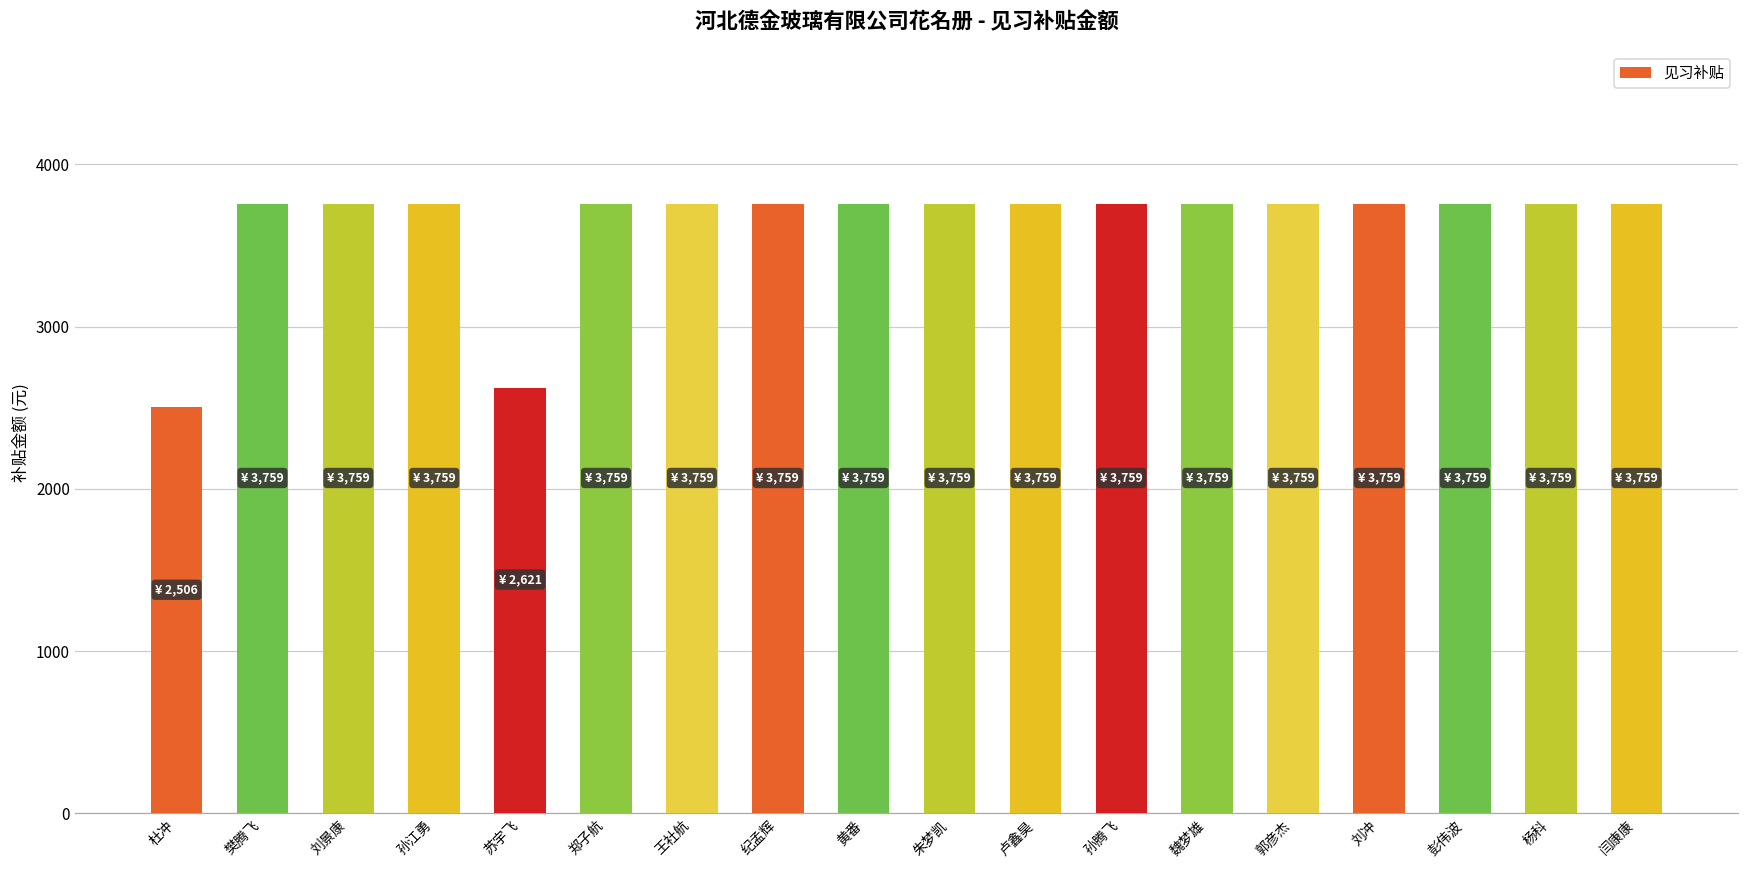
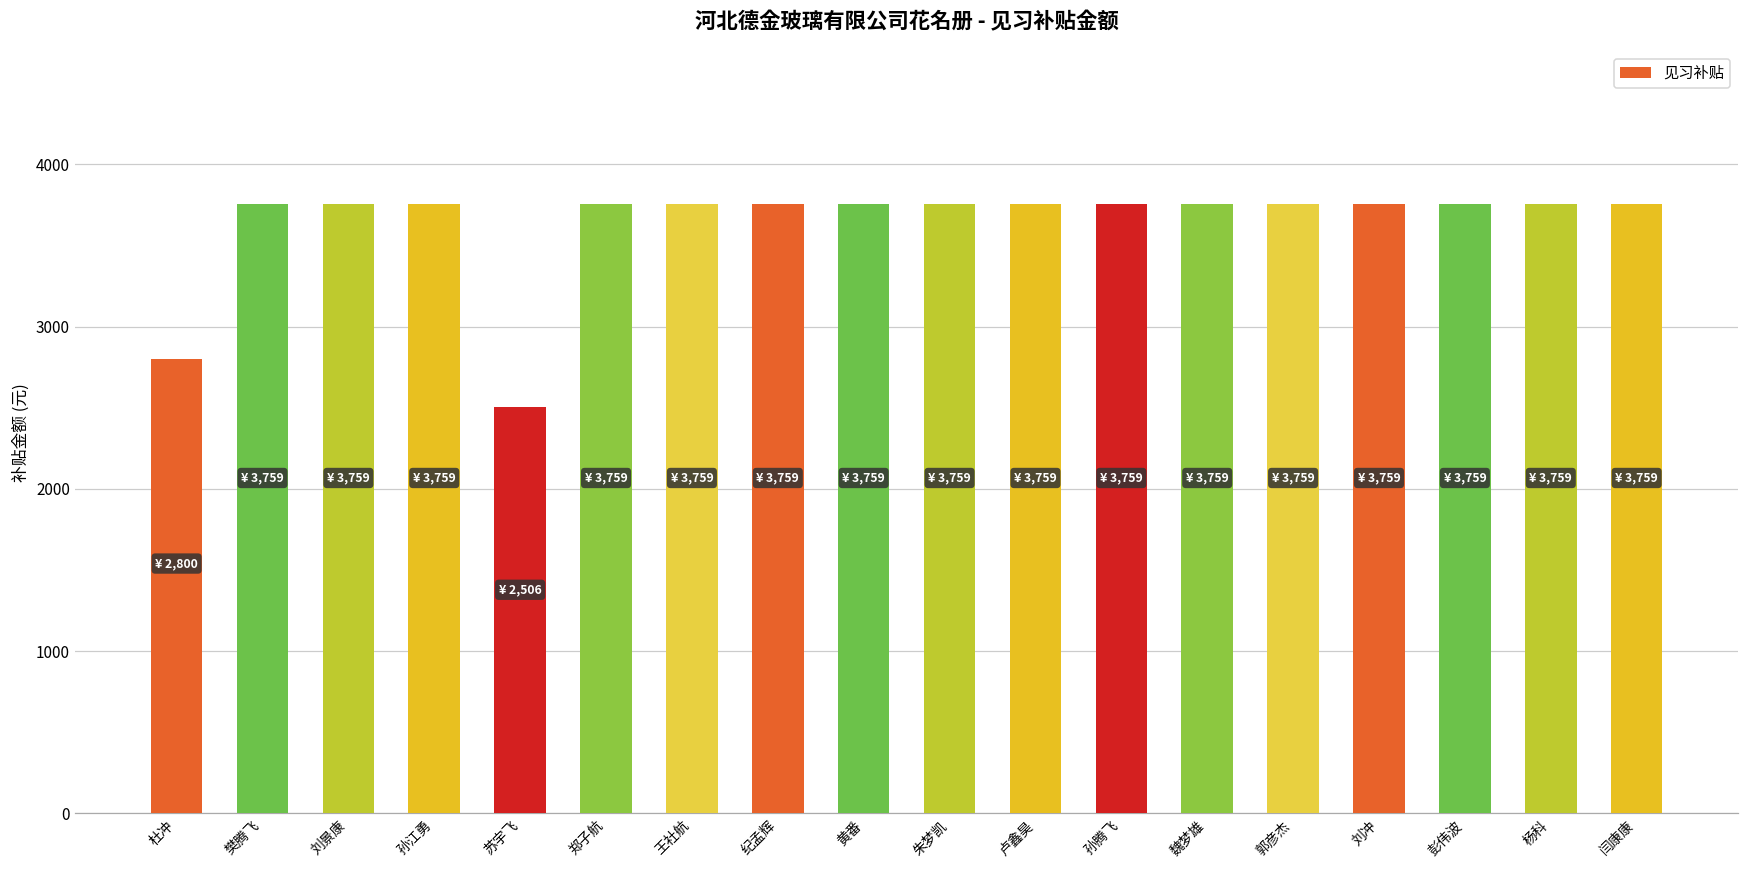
  {
-   "杜冲": "2,506",
-   "苏宇飞": "2,621"
+   "杜冲": "2,800",
+   "苏宇飞": "2,506"
  }
